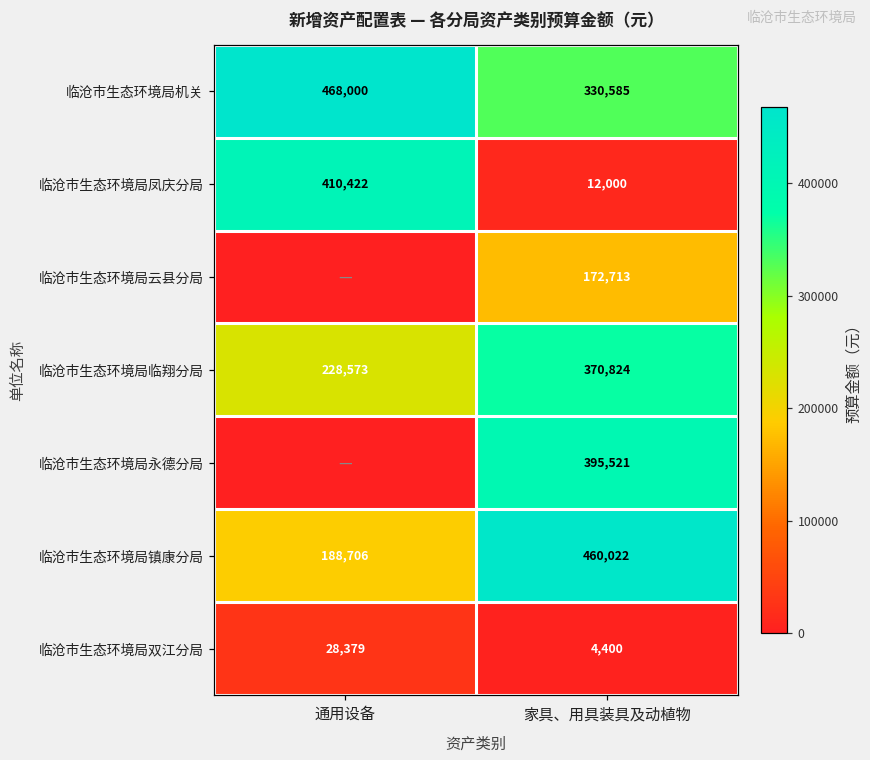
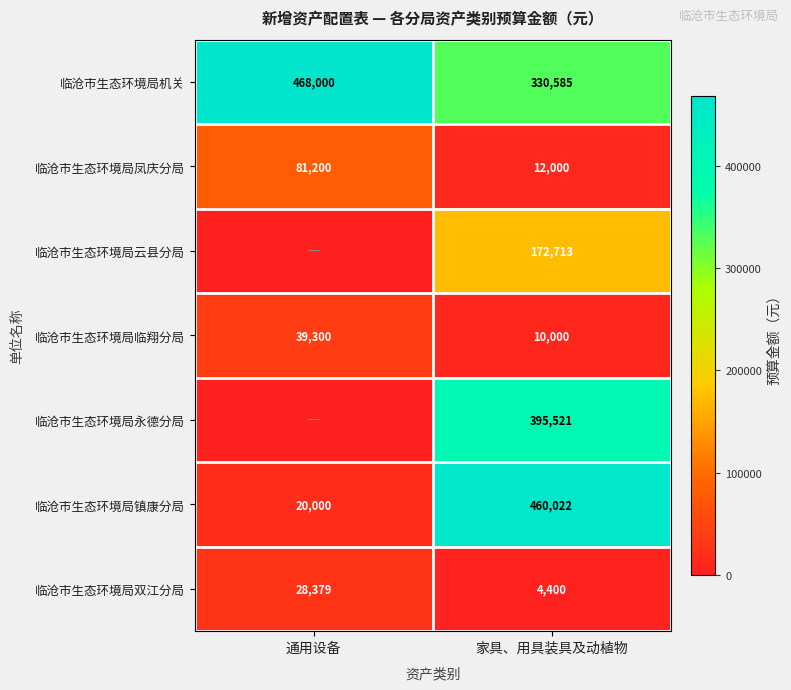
  {
    "临沧市生态环境局机关": {
      "通用设备": "468,000",
      "家具、用具装具及动植物": "330,585"
    },
    "临沧市生态环境局凤庆分局": {
-     "通用设备": "410,422",
+     "通用设备": "81,200",
      "家具、用具装具及动植物": "12,000"
    },
    "临沧市生态环境局云县分局": {
      "家具、用具装具及动植物": "172,713"
    },
    "临沧市生态环境局临翔分局": {
-     "通用设备": "228,573",
-     "家具、用具装具及动植物": "370,824"
+     "通用设备": "39,300",
+     "家具、用具装具及动植物": "10,000"
    },
    "临沧市生态环境局永德分局": {
      "家具、用具装具及动植物": "395,521"
    },
    "临沧市生态环境局镇康分局": {
-     "通用设备": "188,706",
+     "通用设备": "20,000",
      "家具、用具装具及动植物": "460,022"
    },
    "临沧市生态环境局双江分局": {
      "通用设备": "28,379",
      "家具、用具装具及动植物": "4,400"
    }
  }
